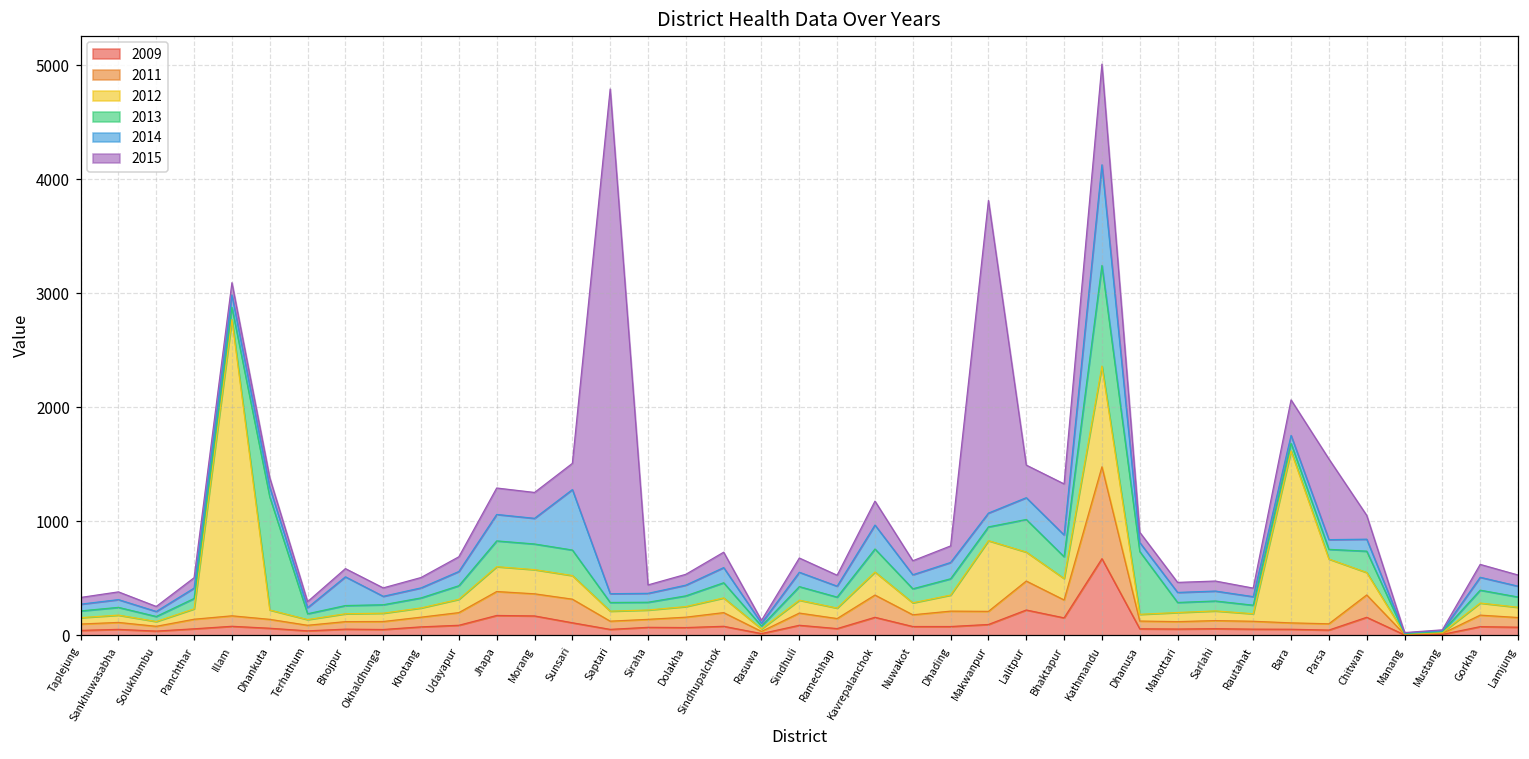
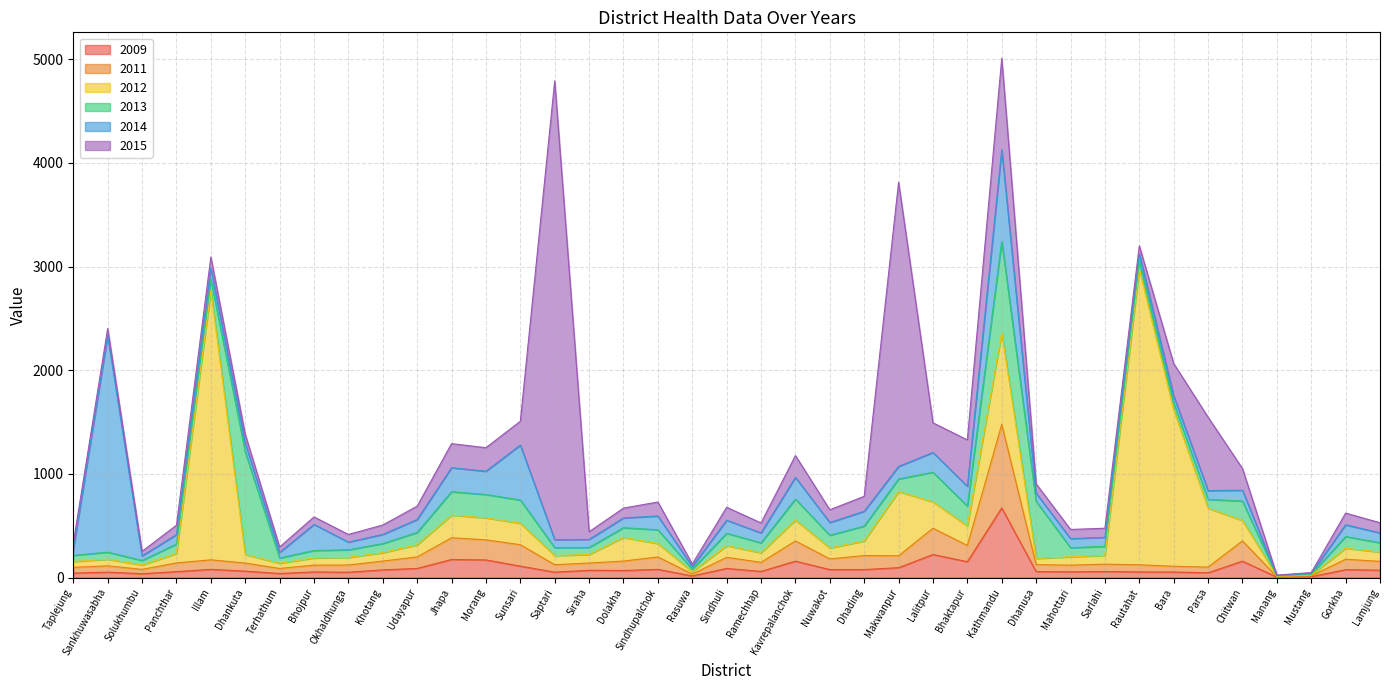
  {
    "2012": {
      "Taplejung": 60,
      "Sankhuwasabha": 60,
      "Solukhumbu": 40,
      "Panchthar": 90,
      "Illam": 2600,
      "Dhankuta": 80,
      "Terhathum": 50,
      "Bhojpur": 70,
      "Okhaldhunga": 70,
      "Khotang": 80,
      "Udayapur": 120,
      "Jhapa": 220,
      "Morang": 210,
      "Sunsari": 210,
      "Saptari": 90,
      "Siraha": 80,
-     "Dolakha": 90,
+     "Dolakha": 230,
      "Sindhupalchok": 130,
      "Sindhuli": 110,
      "Ramechhap": 90,
      "Kavrepalanchok": 200,
      "Nuwakot": 110,
      "Dhading": 140,
      "Makwanpur": 620,
      "Lalitpur": 250,
      "Bhaktapur": 190,
      "Kathmandu": 880,
      "Dhanusa": 60,
      "Mahottari": 80,
      "Sarlahi": 90,
-     "Rautahat": 70,
+     "Rautahat": 2850,
      "Bara": 1510,
      "Parsa": 570,
      "Chitwan": 200,
      "Gorkha": 110,
      "Lamjung": 90
    },
    "2013": {
      "Taplejung": 60,
      "Sankhuwasabha": 70,
      "Solukhumbu": 40,
      "Panchthar": 90,
      "Illam": 110,
      "Dhankuta": 990,
      "Terhathum": 50,
      "Bhojpur": 70,
      "Okhaldhunga": 70,
      "Khotang": 90,
      "Udayapur": 120,
      "Jhapa": 230,
      "Morang": 230,
      "Sunsari": 220,
      "Saptari": 80,
      "Siraha": 70,
      "Dolakha": 90,
      "Sindhupalchok": 130,
      "Sindhuli": 120,
      "Ramechhap": 100,
      "Kavrepalanchok": 200,
      "Nuwakot": 120,
      "Dhading": 140,
      "Makwanpur": 120,
      "Lalitpur": 290,
      "Bhaktapur": 190,
      "Kathmandu": 880,
      "Dhanusa": 550,
      "Mahottari": 90,
      "Sarlahi": 90,
      "Rautahat": 80,
      "Bara": 70,
      "Parsa": 90,
      "Chitwan": 190,
      "Gorkha": 110,
      "Lamjung": 90
    },
    "2014": {
      "Taplejung": 60,
-     "Sankhuwasabha": 70,
+     "Sankhuwasabha": 2090,
      "Solukhumbu": 40,
      "Panchthar": 90,
      "Illam": 110,
      "Dhankuta": 80,
      "Terhathum": 50,
      "Bhojpur": 250,
      "Okhaldhunga": 70,
      "Khotang": 90,
      "Udayapur": 130,
      "Jhapa": 230,
      "Morang": 230,
      "Sunsari": 530,
      "Saptari": 80,
      "Siraha": 80,
      "Dolakha": 90,
      "Sindhupalchok": 130,
      "Rasuwa": 30,
      "Sindhuli": 130,
      "Ramechhap": 100,
      "Kavrepalanchok": 210,
      "Nuwakot": 120,
      "Dhading": 140,
      "Makwanpur": 120,
      "Lalitpur": 190,
      "Bhaktapur": 190,
      "Kathmandu": 880,
      "Dhanusa": 80,
      "Mahottari": 90,
      "Sarlahi": 90,
      "Rautahat": 80,
      "Bara": 70,
      "Parsa": 90,
      "Chitwan": 110,
      "Gorkha": 110,
      "Lamjung": 100
    },
    "2015": {
      "Taplejung": 60,
      "Sankhuwasabha": 70,
      "Solukhumbu": 40,
      "Panchthar": 90,
      "Illam": 110,
      "Dhankuta": 80,
      "Terhathum": 50,
      "Bhojpur": 70,
      "Okhaldhunga": 70,
      "Khotang": 90,
      "Udayapur": 130,
      "Jhapa": 230,
      "Morang": 230,
      "Sunsari": 230,
      "Saptari": 4430,
      "Siraha": 70,
      "Dolakha": 100,
      "Sindhupalchok": 140,
      "Rasuwa": 30,
      "Sindhuli": 130,
      "Ramechhap": 100,
      "Kavrepalanchok": 210,
      "Nuwakot": 120,
      "Dhading": 150,
      "Makwanpur": 2740,
      "Lalitpur": 290,
      "Bhaktapur": 450,
      "Kathmandu": 880,
      "Dhanusa": 90,
      "Mahottari": 90,
      "Sarlahi": 90,
      "Rautahat": 80,
      "Bara": 310,
      "Parsa": 710,
      "Chitwan": 210,
      "Gorkha": 110,
      "Lamjung": 100
    }
  }
